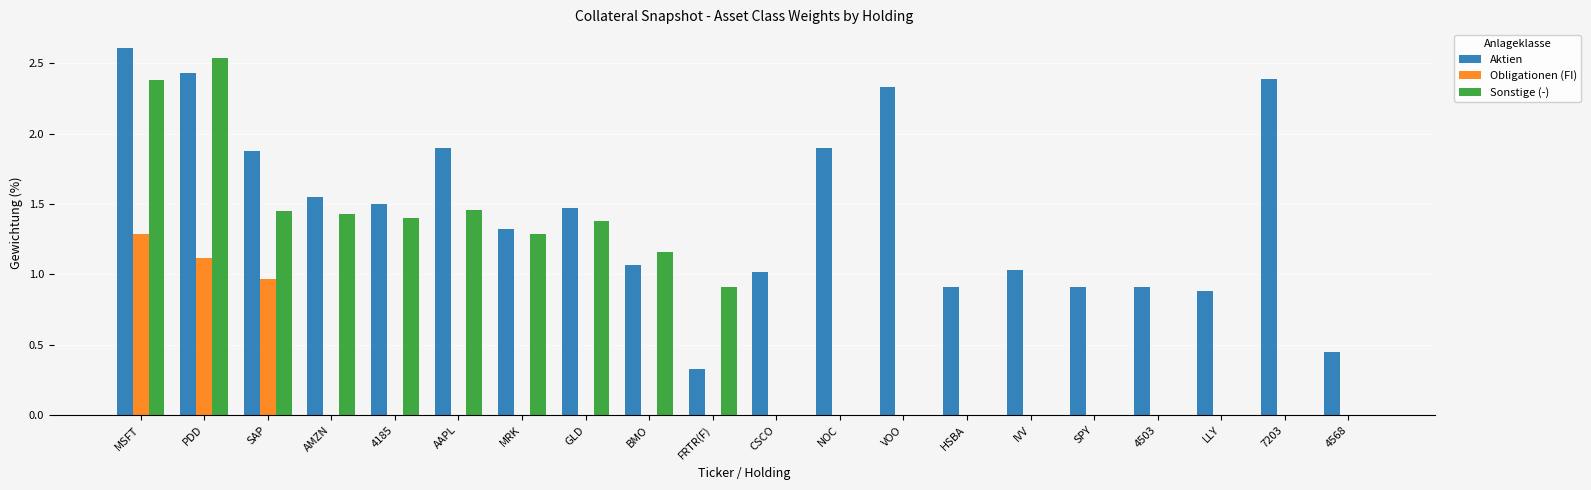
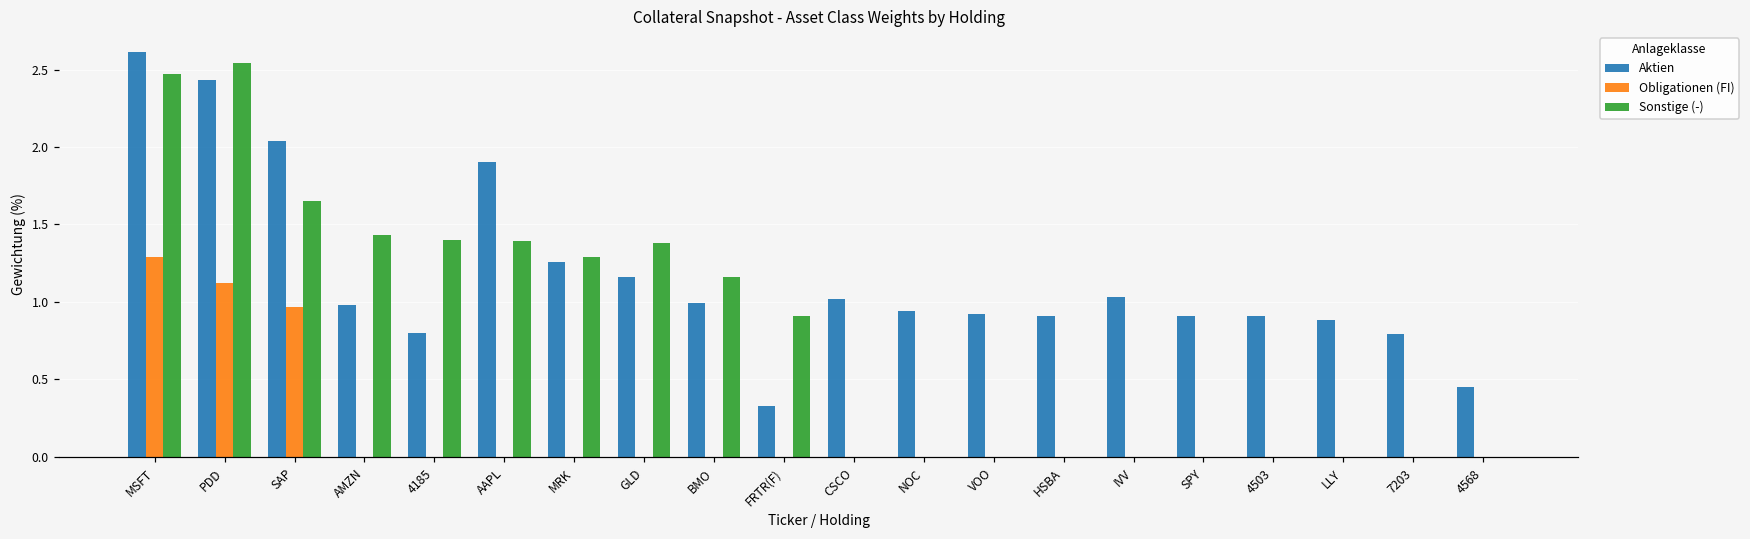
  {
    "Aktien": {
      "MSFT": 2.61,
      "PDD": 2.43,
-     "SAP": 1.88,
-     "AMZN": 1.55,
-     "4185": 1.5,
+     "SAP": 2.04,
+     "AMZN": 0.98,
+     "4185": 0.8,
      "AAPL": 1.90,
-     "MRK": 1.32,
-     "GLD": 1.47,
-     "BMO": 1.07,
+     "MRK": 1.26,
+     "GLD": 1.16,
+     "BMO": 0.99,
      "FRTR(F)": 0.33,
      "CSCO": 1.02,
-     "NOC": 1.90,
-     "VOO": 2.33,
+     "NOC": 0.94,
+     "VOO": 0.92,
      "HSBA": 0.91,
      "IVV": 1.03,
      "SPY": 0.91,
      "4503": 0.91,
      "LLY": 0.88,
-     "7203": 2.39,
+     "7203": 0.79,
      "4568": 0.45
    },
    "Obligationen (FI)": {
      "MSFT": 1.29,
      "PDD": 1.12,
      "SAP": 0.97,
      "AMZN": 0.00,
      "4185": 0.00,
      "AAPL": 0.00,
      "MRK": 0.00,
      "GLD": 0.00,
      "BMO": 0.00,
      "FRTR(F)": 0.00,
      "CSCO": 0.00,
      "NOC": 0.00,
      "VOO": 0.00,
      "HSBA": 0.00,
      "IVV": 0.00,
      "SPY": 0.00,
      "4503": 0.00,
      "LLY": 0.00,
      "7203": 0.00,
      "4568": 0.00
    },
    "Sonstige (-)": {
-     "MSFT": 2.38,
+     "MSFT": 2.47,
      "PDD": 2.54,
-     "SAP": 1.45,
+     "SAP": 1.65,
      "AMZN": 1.43,
      "4185": 1.40,
-     "AAPL": 1.46,
+     "AAPL": 1.39,
      "MRK": 1.29,
      "GLD": 1.38,
      "BMO": 1.16,
      "FRTR(F)": 0.91,
      "CSCO": 0.00,
      "NOC": 0.00,
      "VOO": 0.00,
      "HSBA": 0.00,
      "IVV": 0.00,
      "SPY": 0.00,
      "4503": 0.00,
      "LLY": 0.00,
      "7203": 0.00,
      "4568": 0.00
    }
  }
